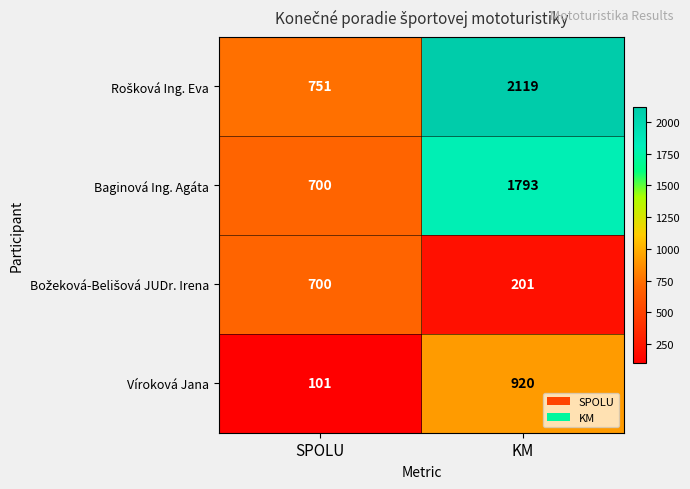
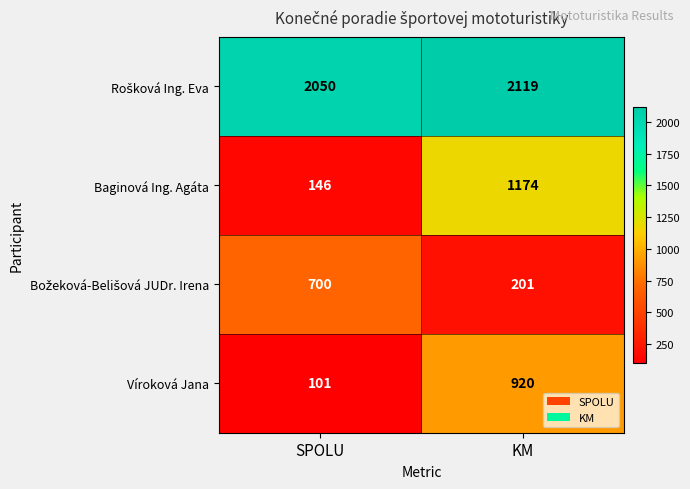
  {
    "Rošková Ing. Eva": {
-     "SPOLU": 751,
+     "SPOLU": 2050,
      "KM": 2119
    },
    "Baginová Ing. Agáta": {
-     "SPOLU": 700,
-     "KM": 1793
+     "SPOLU": 146,
+     "KM": 1174
    },
    "Božeková-Belišová JUDr. Irena": {
      "SPOLU": 700,
      "KM": 201
    },
    "Víroková Jana": {
      "SPOLU": 101,
      "KM": 920
    }
  }
